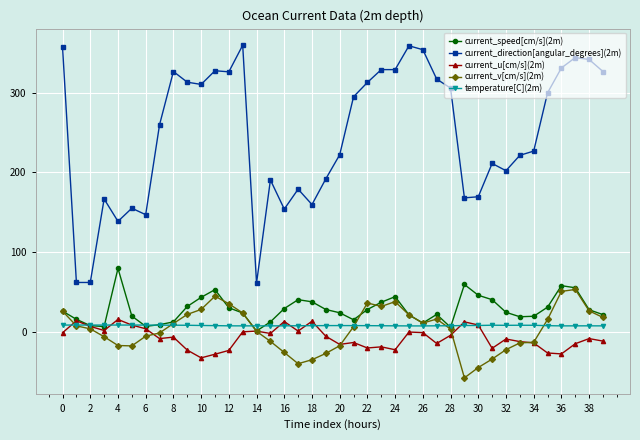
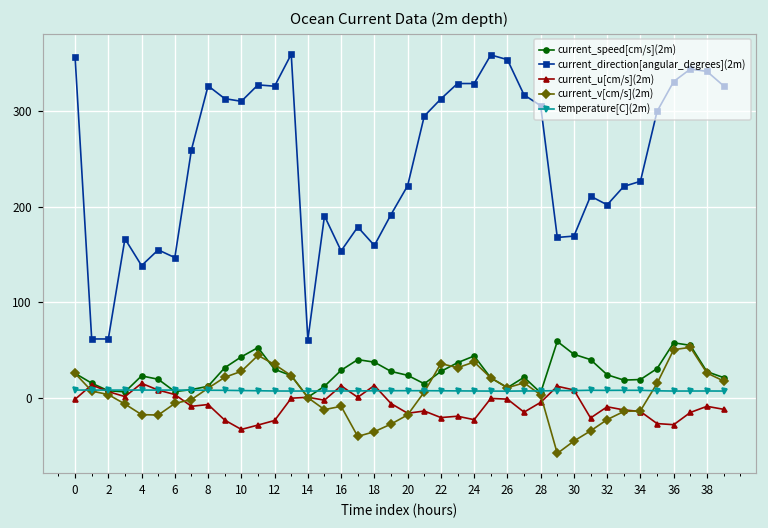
  {
    "current_speed[cm/s](2m)": {
-     "4": 80,
+     "4": 20,
      "10": 40,
      "12": 30,
      "16": 30,
      "18": 40,
      "20": 20,
      "22": 30,
      "24": 40,
      "30": 50,
      "32": 20,
      "34": 20,
      "36": 60
    },
    "current_direction[angular_degrees](2m)": {
      "0": 360,
      "2": 60,
      "4": 140,
      "6": 150,
      "8": 330,
      "10": 310,
      "12": 330,
      "14": 60,
      "16": 150,
      "18": 160,
      "20": 220,
      "22": 310,
      "24": 330,
      "26": 350,
      "30": 170,
      "32": 200,
      "34": 230
    },
    "current_u[cm/s](2m)": {
      "0": 0,
      "4": 20,
      "8": -10,
      "10": -30,
      "12": -20,
      "16": 10,
      "18": 10,
      "22": -20,
      "24": -20,
      "26": 0,
      "28": 0,
      "32": -10,
      "36": -30,
      "38": -10
    },
    "current_v[cm/s](2m)": {
      "4": -20,
      "6": -10,
      "10": 30,
      "12": 40,
-     "16": -30,
+     "16": -10,
      "18": -40,
      "22": 40,
      "24": 40,
      "30": -40,
      "32": -20,
      "36": 50
    },
    "temperature[C](2m)": {
      "0": 10,
      "4": 10,
      "10": 10,
      "12": 10,
      "14": 10,
      "16": 10,
      "18": 10,
      "20": 10,
      "22": 10,
      "24": 10,
      "26": 10,
      "32": 10,
      "34": 10,
      "36": 10,
      "38": 10
    }
  }
